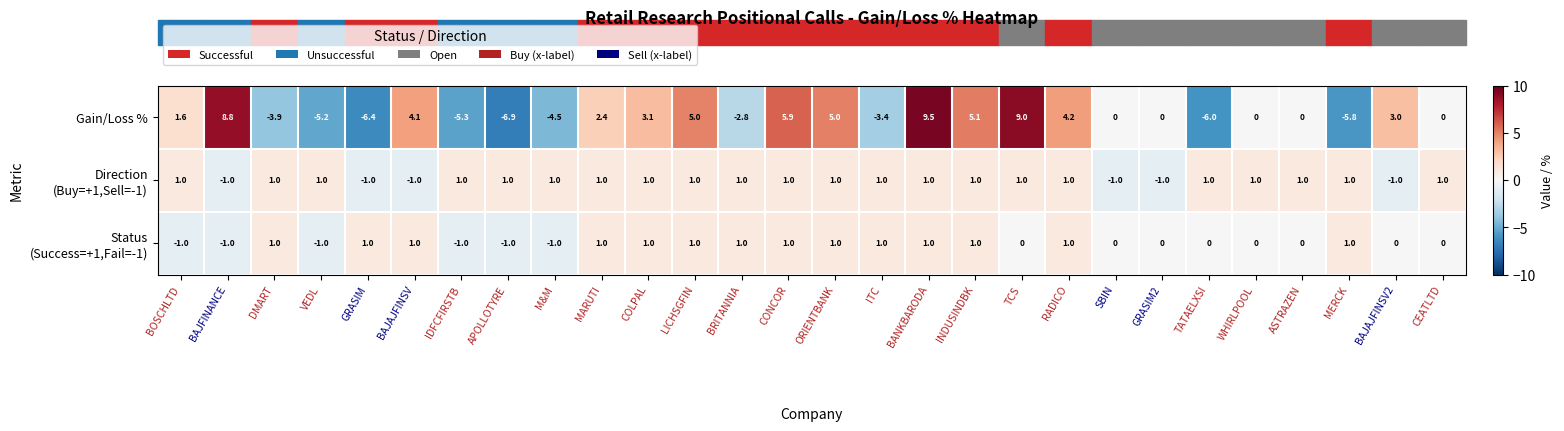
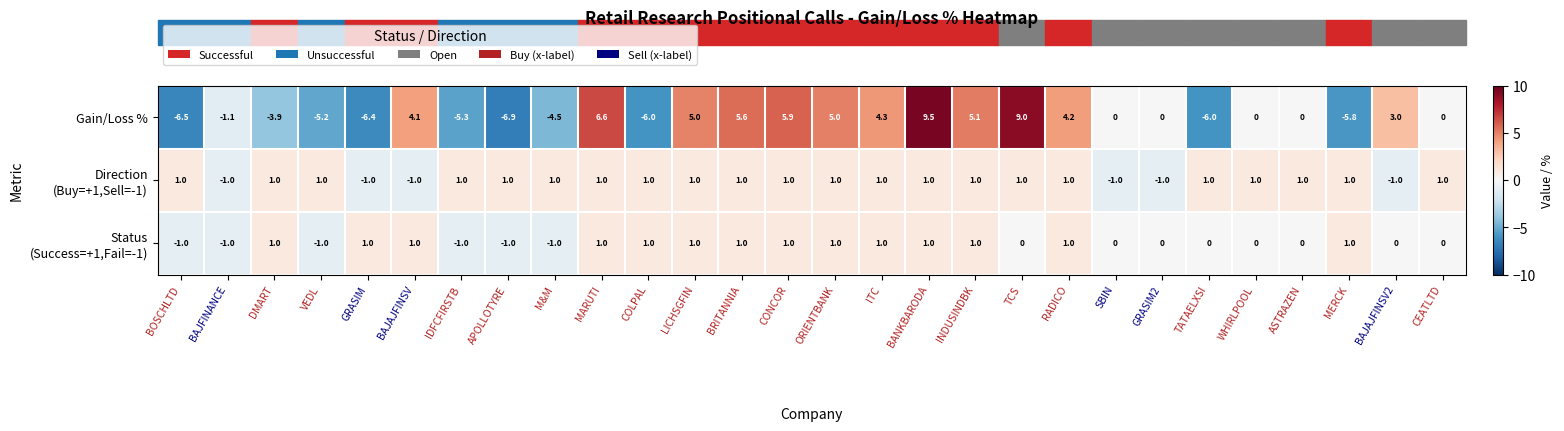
  {
    "Gain/Loss %": {
-     "BOSCHLTD": 1.6,
-     "BAJFINANCE": 8.8,
+     "BOSCHLTD": -6.5,
+     "BAJFINANCE": -1.1,
      "DMART": -3.9,
      "VEDL": -5.2,
      "GRASIM": -6.4,
      "BAJAJFINSV": 4.1,
      "IDFCFIRSTB": -5.3,
      "APOLLOTYRE": -6.9,
      "M&M": -4.5,
-     "MARUTI": 2.4,
-     "COLPAL": 3.1,
+     "MARUTI": 6.6,
+     "COLPAL": -6.0,
      "LICHSGFIN": 5.0,
-     "BRITANNIA": -2.8,
+     "BRITANNIA": 5.6,
      "CONCOR": 5.9,
      "ORIENTBANK": 5.0,
-     "ITC": -3.4,
+     "ITC": 4.3,
      "BANKBARODA": 9.5,
      "INDUSINDBK": 5.1,
      "TCS": 9.0,
      "RADICO": 4.2,
      "SBIN": 0,
      "GRASIM2": 0,
      "TATAELXSI": -6.0,
      "WHIRLPOOL": 0,
      "ASTRAZEN": 0,
      "MERCK": -5.8,
      "BAJAJFINSV2": 3.0,
      "CEATLTD": 0
    },
    "Direction (Buy=+1,Sell=-1)": {
      "BOSCHLTD": 1.0,
      "BAJFINANCE": -1.0,
      "DMART": 1.0,
      "VEDL": 1.0,
      "GRASIM": -1.0,
      "BAJAJFINSV": -1.0,
      "IDFCFIRSTB": 1.0,
      "APOLLOTYRE": 1.0,
      "M&M": 1.0,
      "MARUTI": 1.0,
      "COLPAL": 1.0,
      "LICHSGFIN": 1.0,
      "BRITANNIA": 1.0,
      "CONCOR": 1.0,
      "ORIENTBANK": 1.0,
      "ITC": 1.0,
      "BANKBARODA": 1.0,
      "INDUSINDBK": 1.0,
      "TCS": 1.0,
      "RADICO": 1.0,
      "SBIN": -1.0,
      "GRASIM2": -1.0,
      "TATAELXSI": 1.0,
      "WHIRLPOOL": 1.0,
      "ASTRAZEN": 1.0,
      "MERCK": 1.0,
      "BAJAJFINSV2": -1.0,
      "CEATLTD": 1.0
    },
    "Status (Success=+1,Fail=-1)": {
      "BOSCHLTD": -1.0,
      "BAJFINANCE": -1.0,
      "DMART": 1.0,
      "VEDL": -1.0,
      "GRASIM": 1.0,
      "BAJAJFINSV": 1.0,
      "IDFCFIRSTB": -1.0,
      "APOLLOTYRE": -1.0,
      "M&M": -1.0,
      "MARUTI": 1.0,
      "COLPAL": 1.0,
      "LICHSGFIN": 1.0,
      "BRITANNIA": 1.0,
      "CONCOR": 1.0,
      "ORIENTBANK": 1.0,
      "ITC": 1.0,
      "BANKBARODA": 1.0,
      "INDUSINDBK": 1.0,
      "TCS": 0,
      "RADICO": 1.0,
      "SBIN": 0,
      "GRASIM2": 0,
      "TATAELXSI": 0,
      "WHIRLPOOL": 0,
      "ASTRAZEN": 0,
      "MERCK": 1.0,
      "BAJAJFINSV2": 0,
      "CEATLTD": 0
    }
  }
